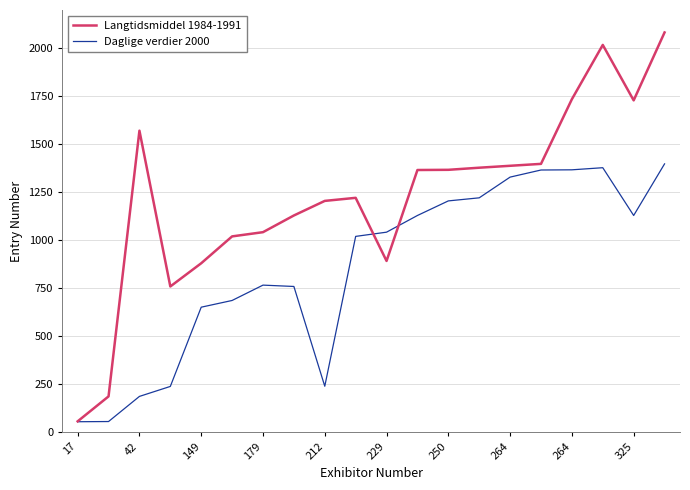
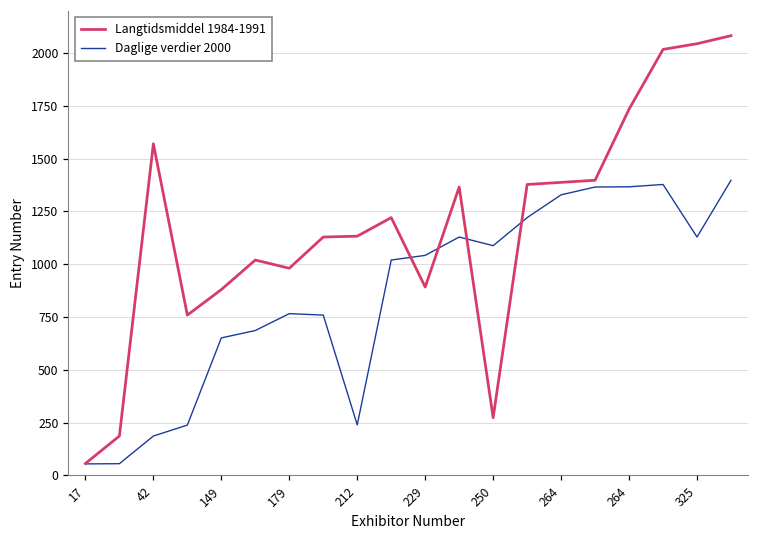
  {
    "Langtidsmiddel 1984-1991": {
      "42": 1570,
      "149": 880,
-     "179": 1040,
-     "212": 1210,
+     "179": 980,
+     "212": 1130,
      "229": 890,
-     "250": 1370,
-     "325": 1730
+     "250": 270,
+     "325": 2050
    },
    "Daglige verdier 2000": {
      "42": 190,
      "149": 650,
      "179": 770,
      "212": 240,
      "229": 1040,
-     "250": 1210,
+     "250": 1090,
      "325": 1130
    }
  }
